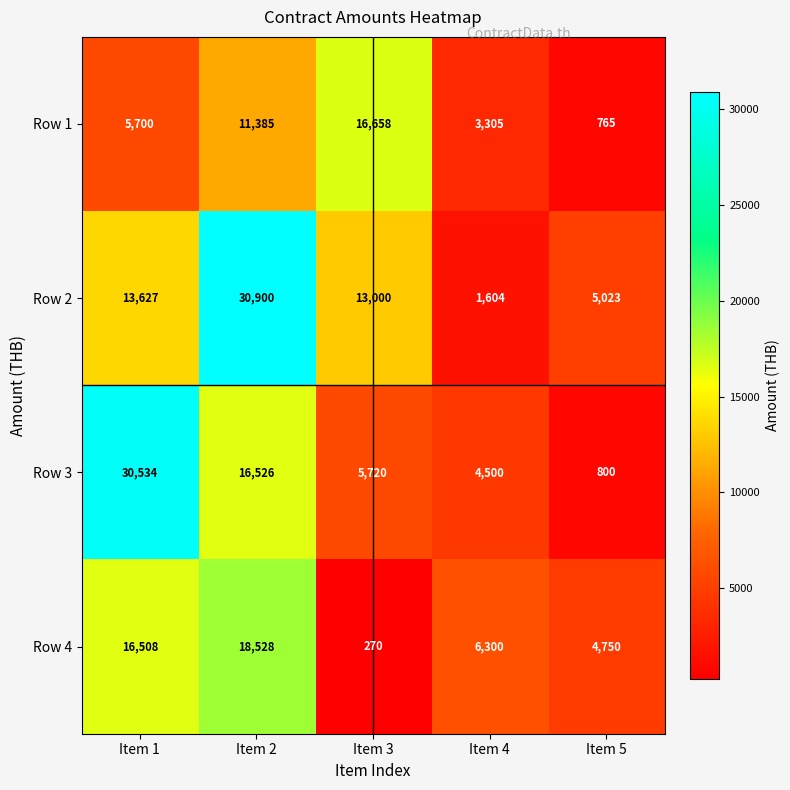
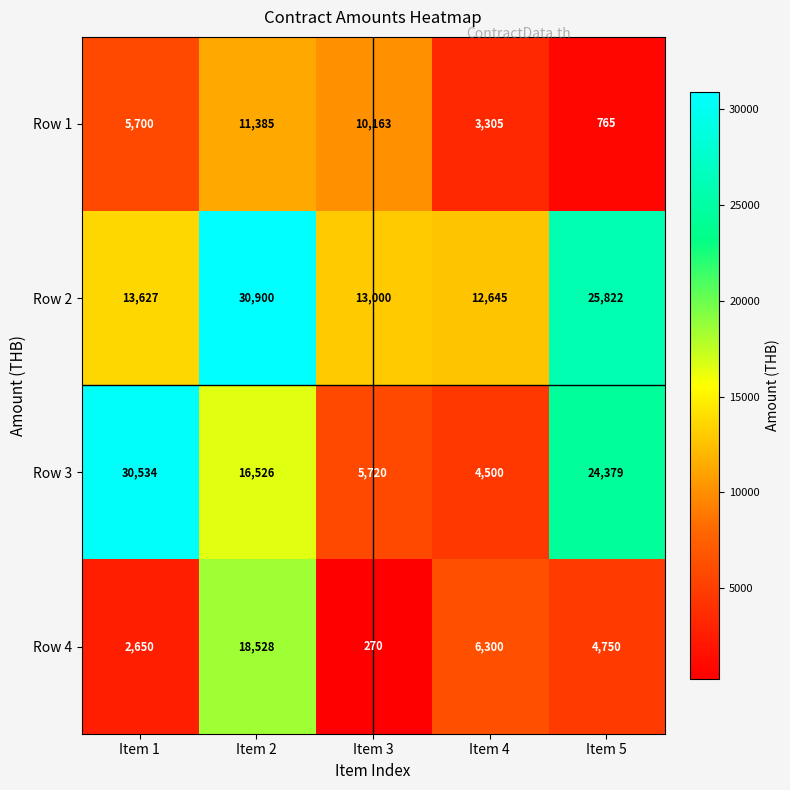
  {
    "Row 1": {
      "Item 1": "5,700",
      "Item 2": "11,385",
-     "Item 3": "16,658",
+     "Item 3": "10,163",
      "Item 4": "3,305",
      "Item 5": "765"
    },
    "Row 2": {
      "Item 1": "13,627",
      "Item 2": "30,900",
      "Item 3": "13,000",
-     "Item 4": "1,604",
-     "Item 5": "5,023"
+     "Item 4": "12,645",
+     "Item 5": "25,822"
    },
    "Row 3": {
      "Item 1": "30,534",
      "Item 2": "16,526",
      "Item 3": "5,720",
      "Item 4": "4,500",
-     "Item 5": "800"
+     "Item 5": "24,379"
    },
    "Row 4": {
-     "Item 1": "16,508",
+     "Item 1": "2,650",
      "Item 2": "18,528",
      "Item 3": "270",
      "Item 4": "6,300",
      "Item 5": "4,750"
    }
  }
